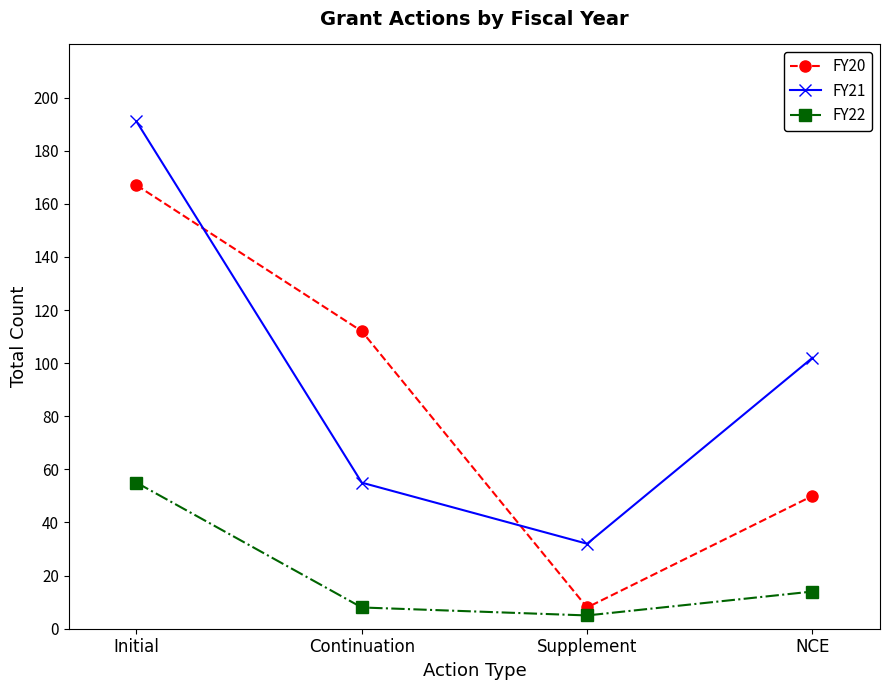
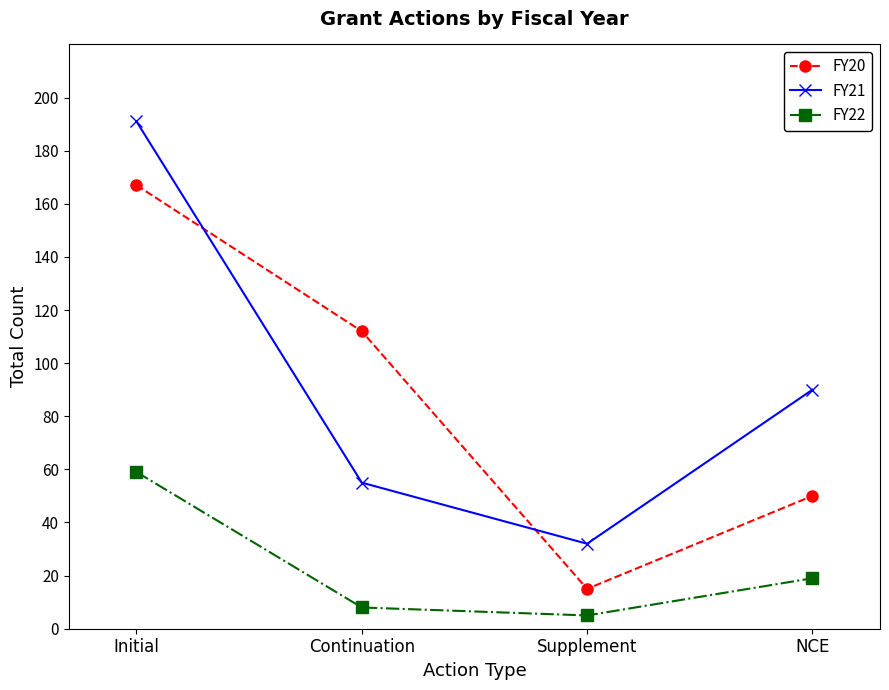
  {
    "FY20": {
      "Initial": 167,
      "Continuation": 112,
-     "Supplement": 8,
+     "Supplement": 15,
      "NCE": 50
    },
    "FY21": {
      "Initial": 191,
      "Continuation": 55,
      "Supplement": 32,
-     "NCE": 102
+     "NCE": 90
    },
    "FY22": {
-     "Initial": 55,
+     "Initial": 59,
      "Continuation": 8,
      "Supplement": 5,
-     "NCE": 14
+     "NCE": 19
    }
  }
